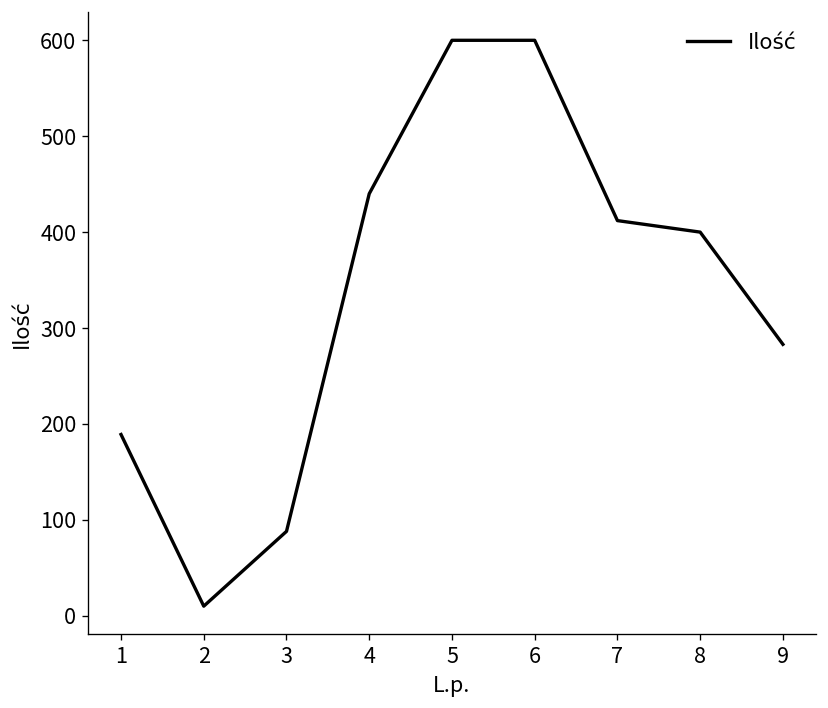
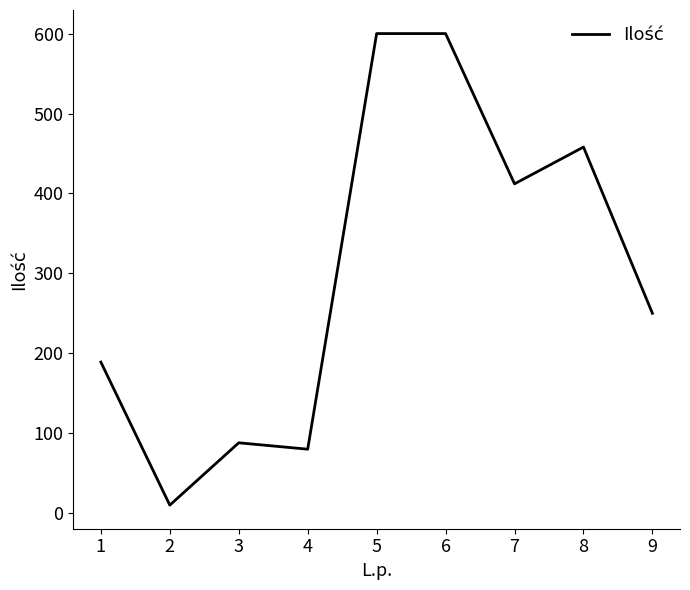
  {
    "1": 190,
    "2": 10,
    "3": 90,
-   "4": 440,
+   "4": 80,
    "5": 600,
    "6": 600,
    "7": 410,
-   "8": 400,
-   "9": 280
+   "8": 460,
+   "9": 250
  }
